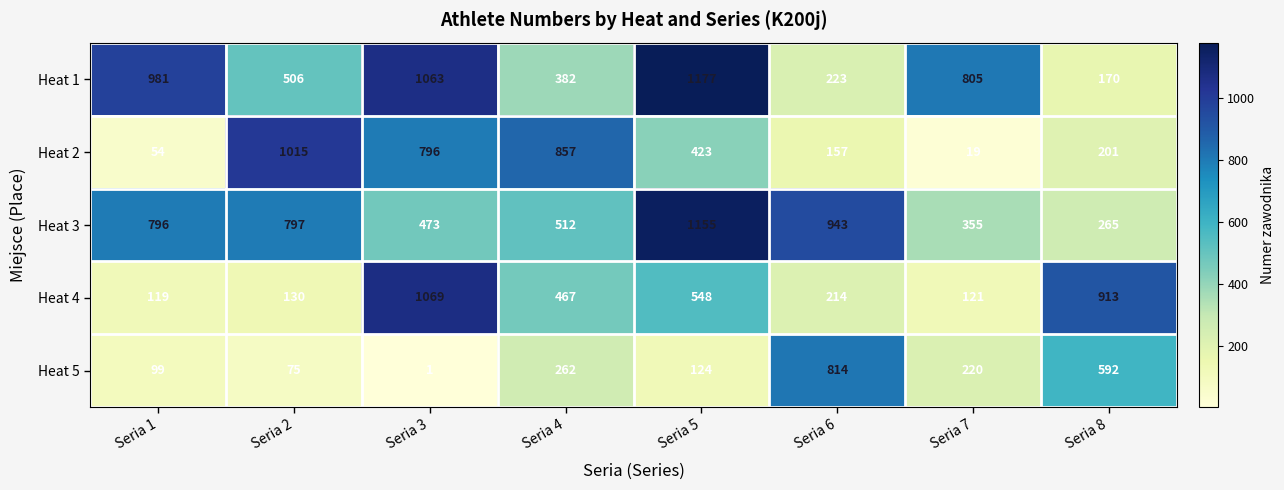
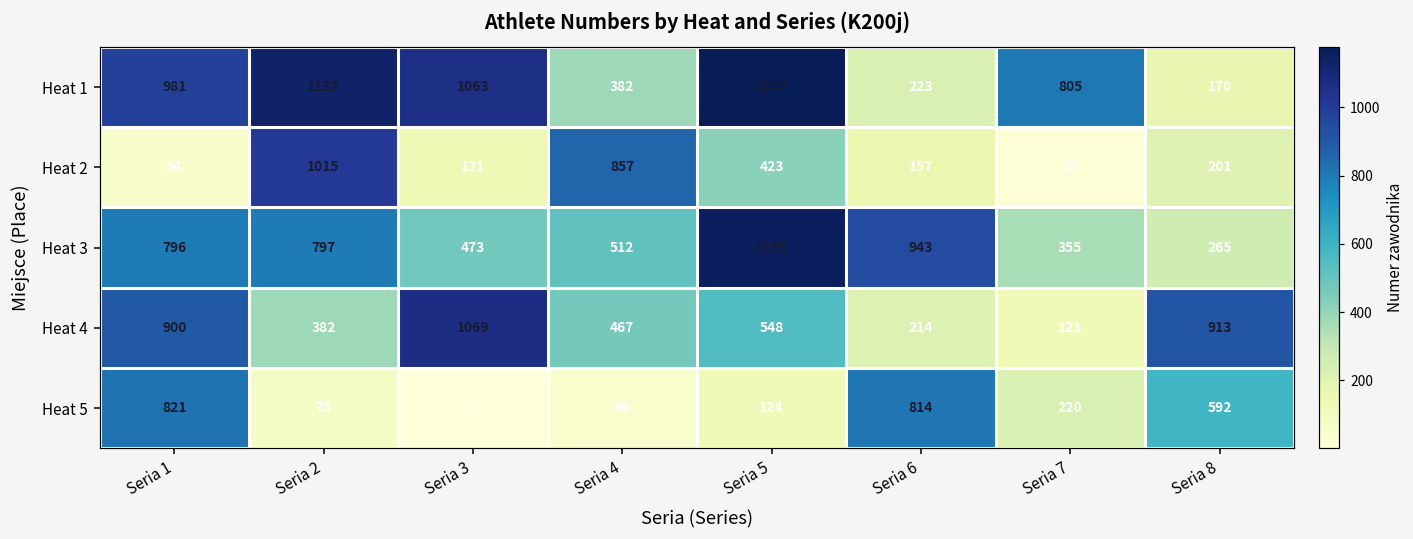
  {
    "Heat 1": {
      "Seria 1": 981,
-     "Seria 2": 506,
+     "Seria 2": 1132,
      "Seria 3": 1063,
      "Seria 4": 382,
      "Seria 6": 223,
      "Seria 7": 805,
      "Seria 8": 170
    },
    "Heat 2": {
      "Seria 1": 54,
      "Seria 2": 1015,
-     "Seria 3": 796,
+     "Seria 3": 131,
      "Seria 4": 857,
      "Seria 5": 423,
      "Seria 6": 157,
      "Seria 8": 201
    },
    "Heat 3": {
      "Seria 1": 796,
      "Seria 2": 797,
      "Seria 3": 473,
      "Seria 4": 512,
      "Seria 5": 1155,
      "Seria 6": 943,
      "Seria 7": 355,
      "Seria 8": 265
    },
    "Heat 4": {
-     "Seria 1": 119,
-     "Seria 2": 130,
+     "Seria 1": 900,
+     "Seria 2": 382,
      "Seria 3": 1069,
      "Seria 4": 467,
      "Seria 5": 548,
      "Seria 6": 214,
      "Seria 7": 121,
      "Seria 8": 913
    },
    "Heat 5": {
-     "Seria 1": 99,
+     "Seria 1": 821,
      "Seria 2": 75,
-     "Seria 4": 262,
+     "Seria 4": 49,
      "Seria 5": 124,
      "Seria 6": 814,
      "Seria 7": 220,
      "Seria 8": 592
    }
  }
